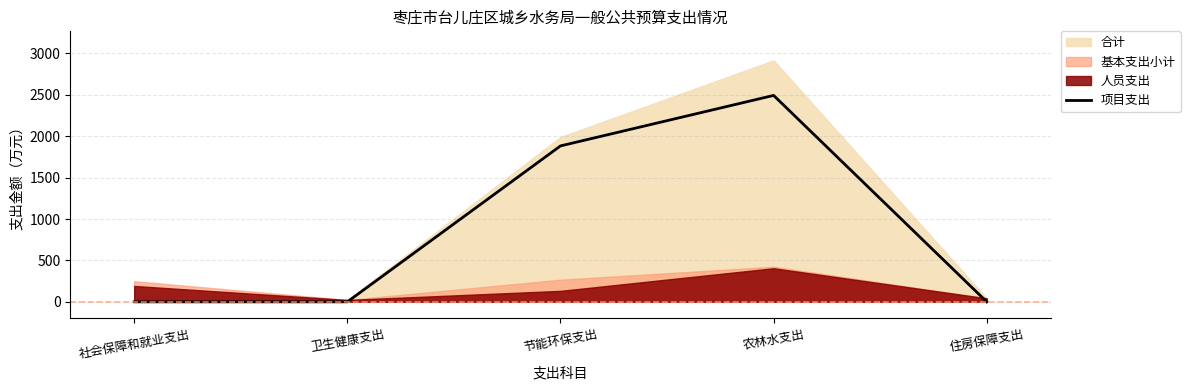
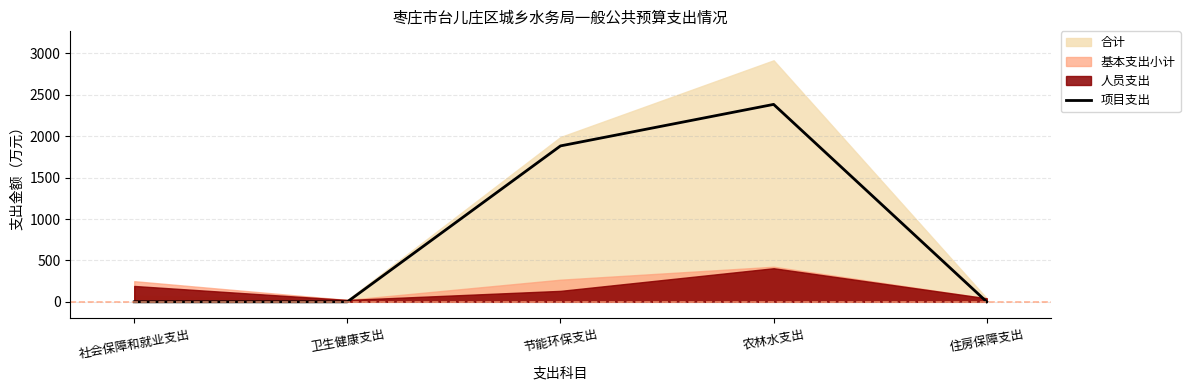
  {
    "项目支出": {
      "社会保障和就业支出": 0,
      "节能环保支出": 1900,
-     "农林水支出": 2500,
+     "农林水支出": 2400,
      "住房保障支出": 0
    },
    "合计": {
      "社会保障和就业支出": 100,
      "节能环保支出": 2000,
      "农林水支出": 2900
    },
    "基本支出小计": {
      "社会保障和就业支出": 200,
      "节能环保支出": 300
    },
    "人员支出": {
      "社会保障和就业支出": 200,
      "节能环保支出": 100
    }
  }
